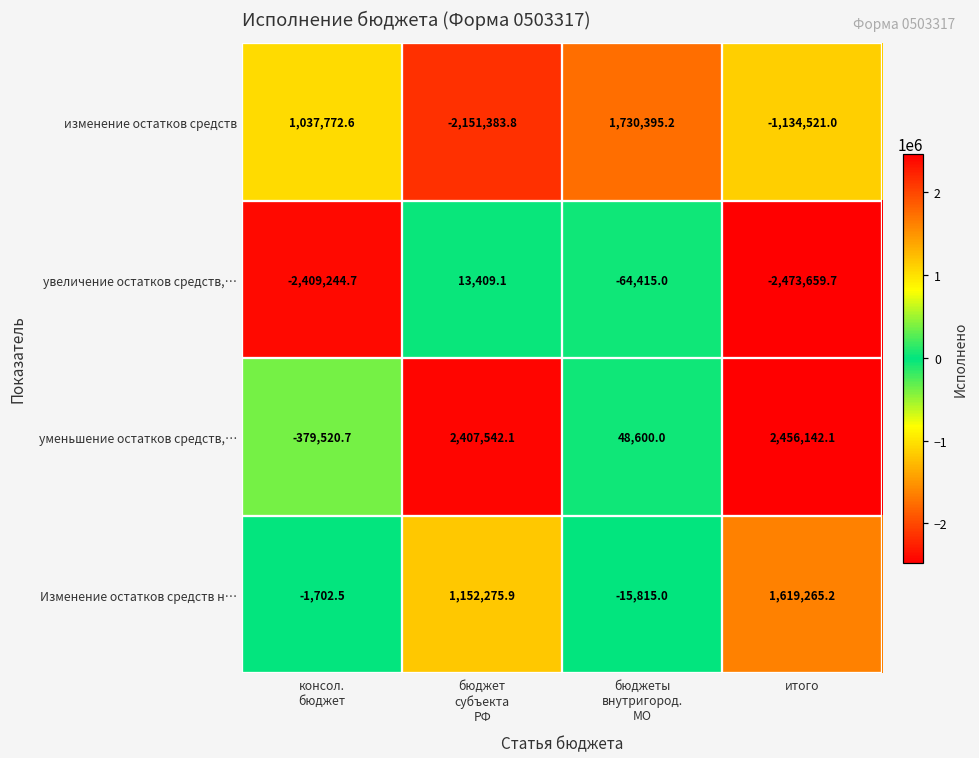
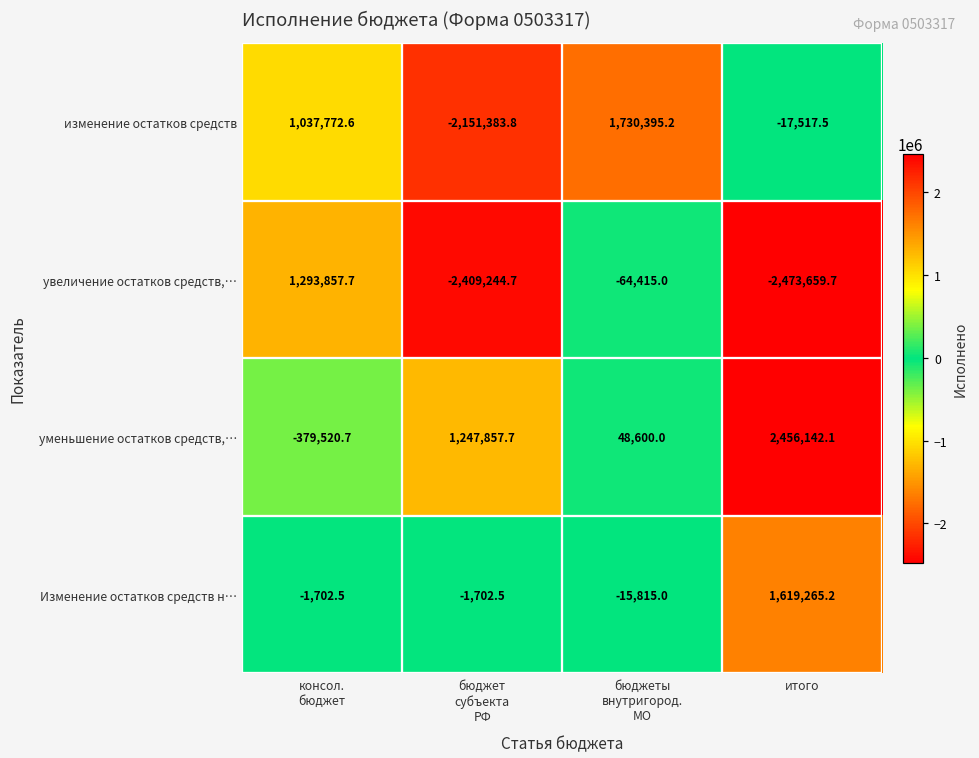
  {
    "изменение остатков средств": {
      "консол. бюджет": "1,037,772.6",
      "бюджет субъекта РФ": "-2,151,383.8",
      "бюджеты внутригород. МО": "1,730,395.2",
-     "итого": "-1,134,521.0"
+     "итого": "-17,517.5"
    },
    "увеличение остатков средств,…": {
-     "консол. бюджет": "-2,409,244.7",
-     "бюджет субъекта РФ": "13,409.1",
+     "консол. бюджет": "1,293,857.7",
+     "бюджет субъекта РФ": "-2,409,244.7",
      "бюджеты внутригород. МО": "-64,415.0",
      "итого": "-2,473,659.7"
    },
    "уменьшение остатков средств,…": {
      "консол. бюджет": "-379,520.7",
-     "бюджет субъекта РФ": "2,407,542.1",
+     "бюджет субъекта РФ": "1,247,857.7",
      "бюджеты внутригород. МО": "48,600.0",
      "итого": "2,456,142.1"
    },
    "Изменение остатков средств н…": {
      "консол. бюджет": "-1,702.5",
-     "бюджет субъекта РФ": "1,152,275.9",
+     "бюджет субъекта РФ": "-1,702.5",
      "бюджеты внутригород. МО": "-15,815.0",
      "итого": "1,619,265.2"
    }
  }
